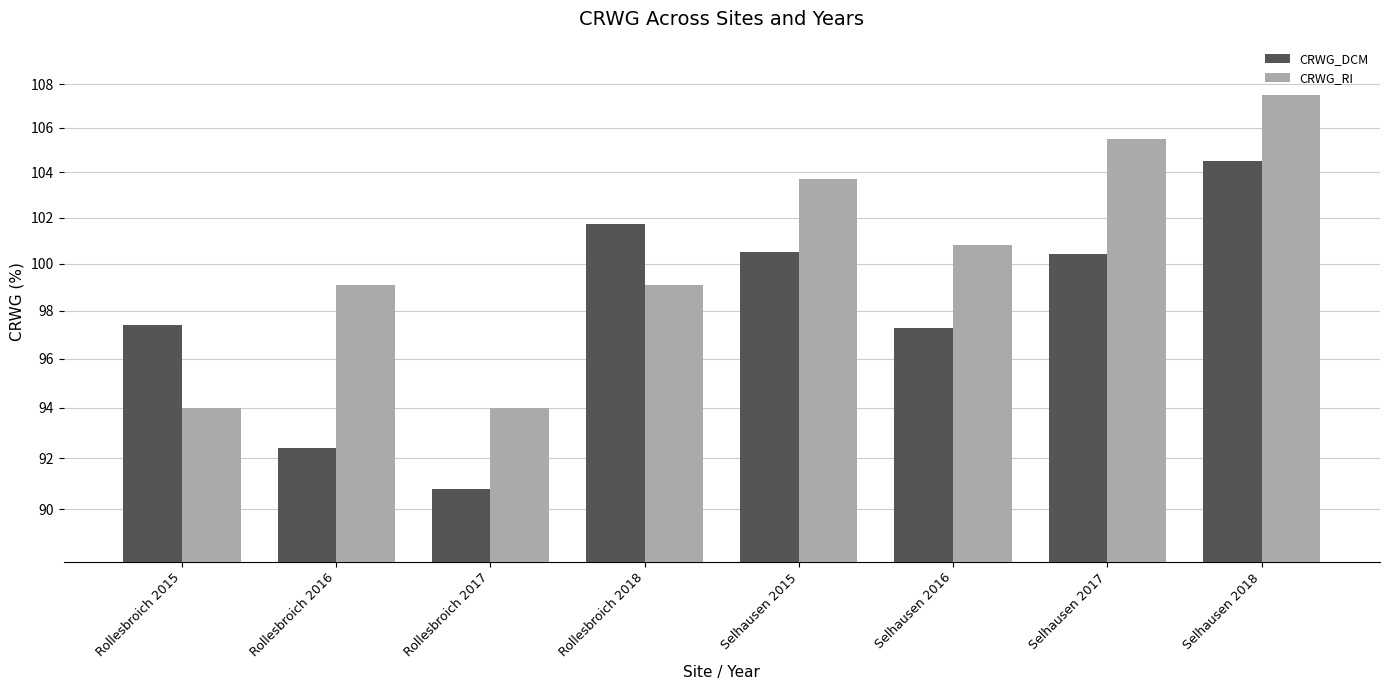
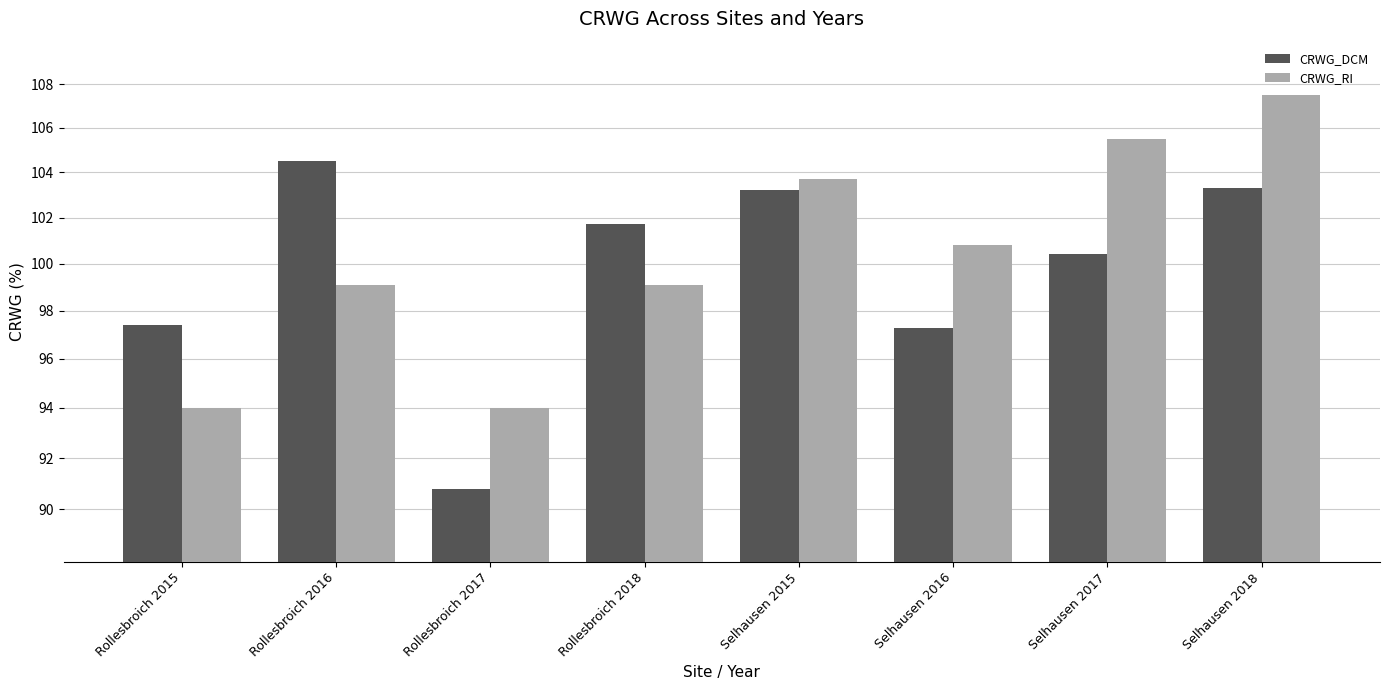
  {
    "CRWG_DCM": {
      "Rollesbroich 2015": 97.4,
-     "Rollesbroich 2016": 92.4,
+     "Rollesbroich 2016": 104.5,
      "Rollesbroich 2017": 90.8,
      "Rollesbroich 2018": 101.7,
-     "Selhausen 2015": 100.5,
+     "Selhausen 2015": 103.2,
      "Selhausen 2016": 97.3,
      "Selhausen 2017": 100.4,
-     "Selhausen 2018": 104.5
+     "Selhausen 2018": 103.3
    },
    "CRWG_RI": {
      "Rollesbroich 2015": 94.0,
      "Rollesbroich 2016": 99.1,
      "Rollesbroich 2017": 94.0,
      "Rollesbroich 2018": 99.1,
      "Selhausen 2015": 103.7,
      "Selhausen 2016": 100.8,
      "Selhausen 2017": 105.5,
      "Selhausen 2018": 107.5
    }
  }
